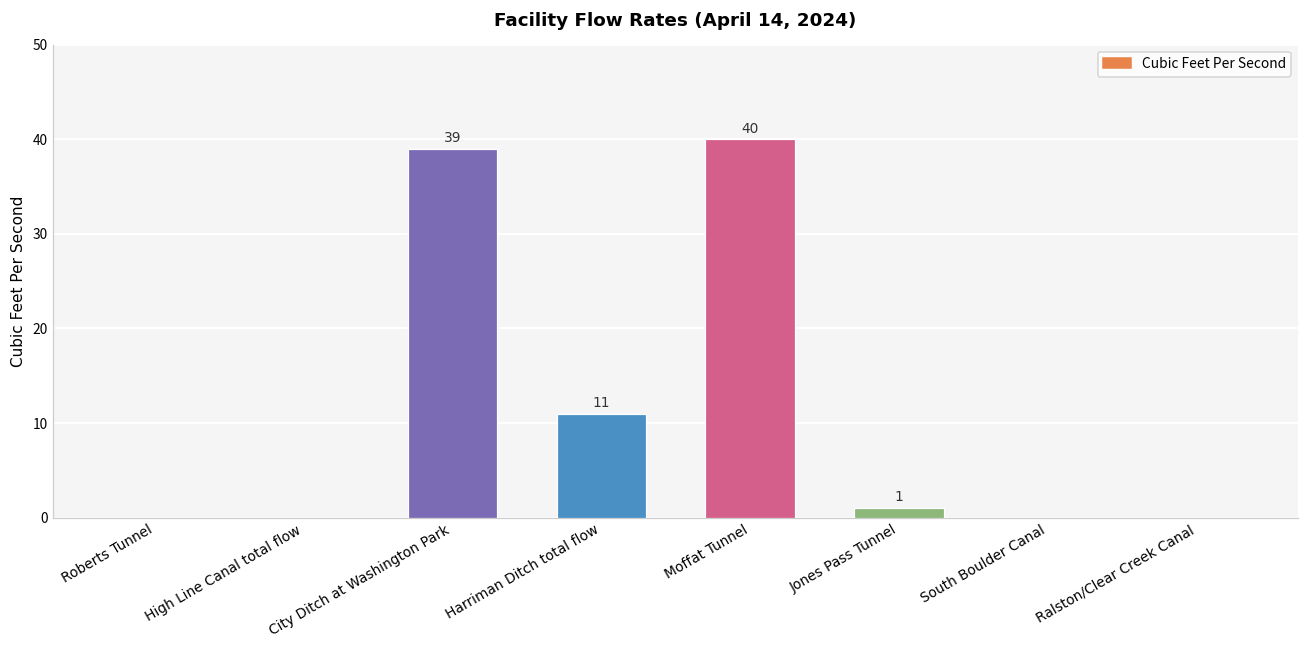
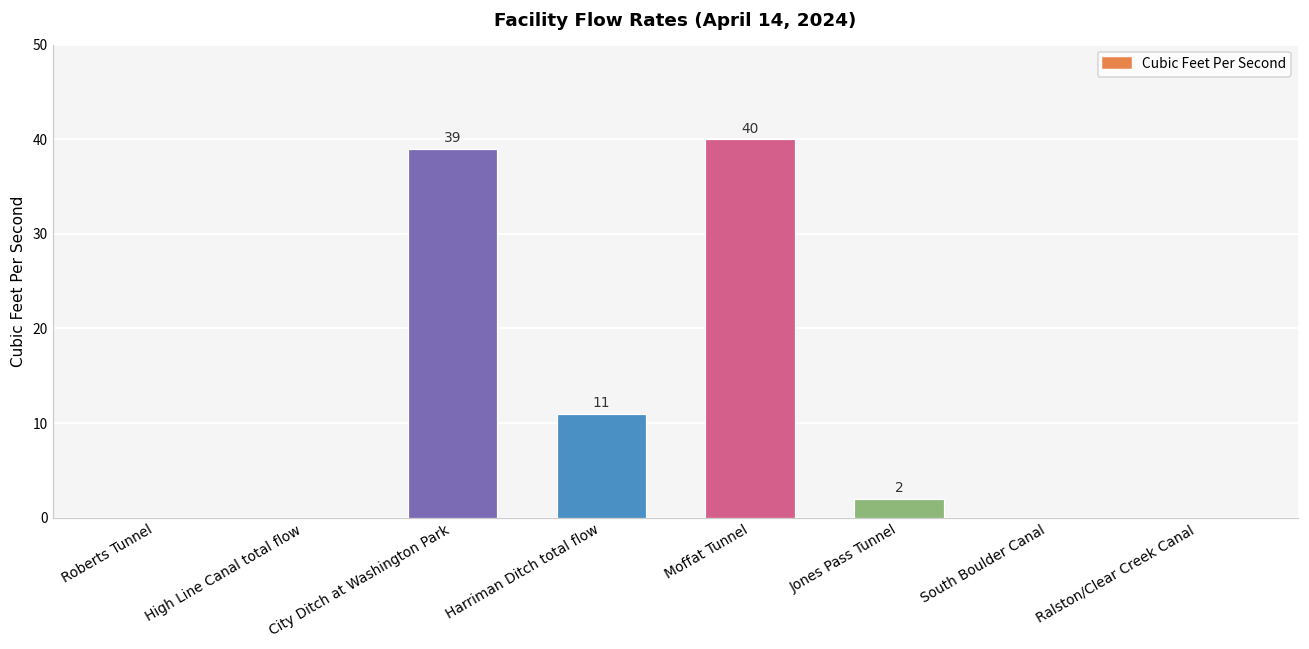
  {
    "City Ditch at Washington Park": 39,
    "Harriman Ditch total flow": 11,
    "Moffat Tunnel": 40,
-   "Jones Pass Tunnel": 1
+   "Jones Pass Tunnel": 2
  }
